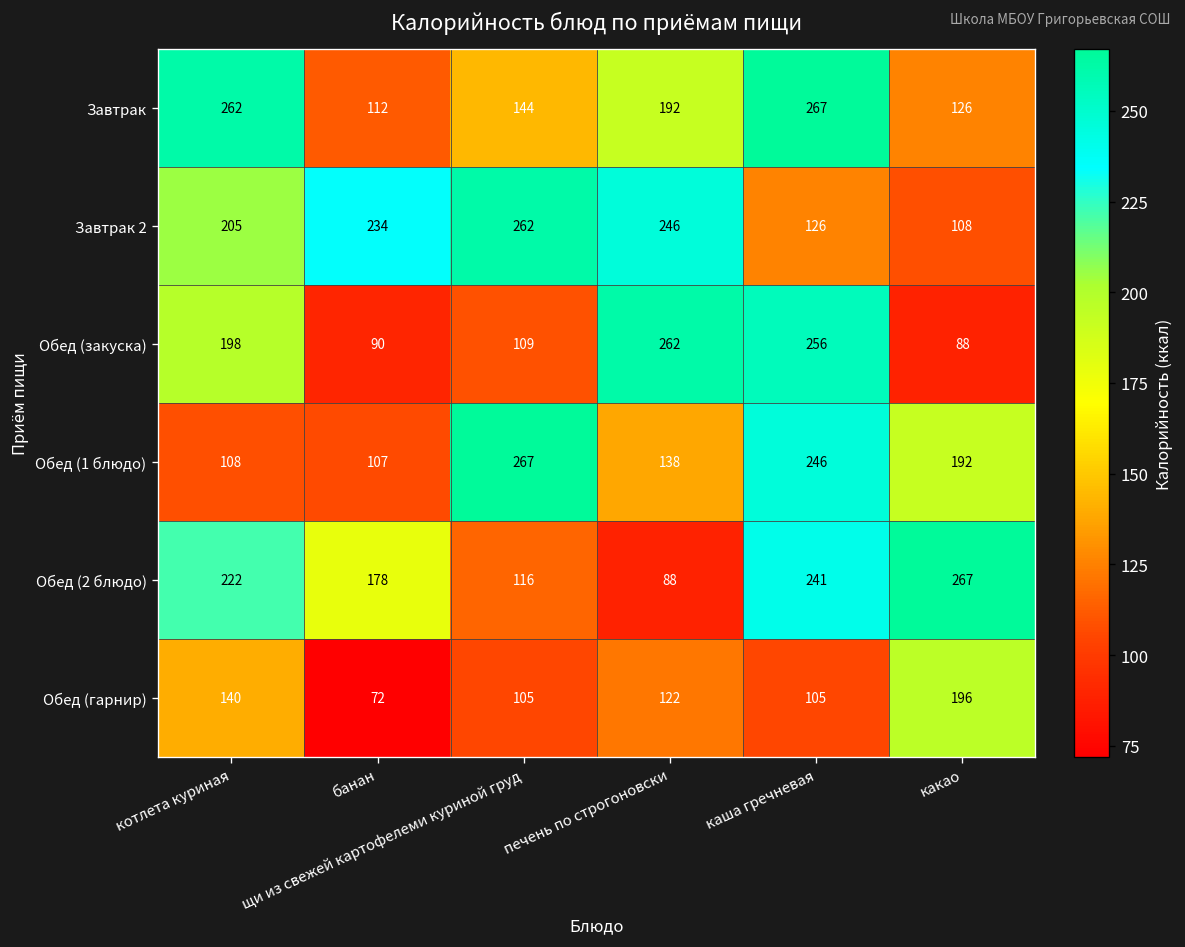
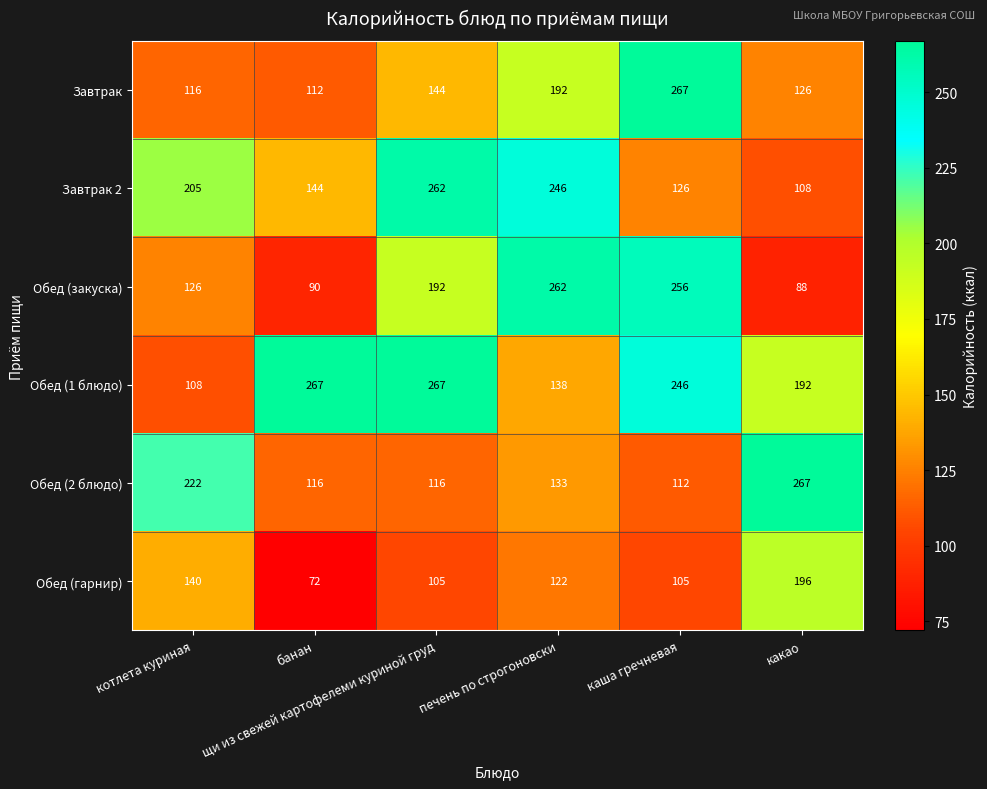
  {
    "Завтрак": {
-     "котлета куриная": 262,
+     "котлета куриная": 116,
      "банан": 112,
      "щи из свежей картофелеми куриной груд": 144,
      "печень по строгоновски": 192,
      "каша гречневая": 267,
      "какао": 126
    },
    "Завтрак 2": {
      "котлета куриная": 205,
-     "банан": 234,
+     "банан": 144,
      "щи из свежей картофелеми куриной груд": 262,
      "печень по строгоновски": 246,
      "каша гречневая": 126,
      "какао": 108
    },
    "Обед (закуска)": {
-     "котлета куриная": 198,
+     "котлета куриная": 126,
      "банан": 90,
-     "щи из свежей картофелеми куриной груд": 109,
+     "щи из свежей картофелеми куриной груд": 192,
      "печень по строгоновски": 262,
      "каша гречневая": 256,
      "какао": 88
    },
    "Обед (1 блюдо)": {
      "котлета куриная": 108,
-     "банан": 107,
+     "банан": 267,
      "щи из свежей картофелеми куриной груд": 267,
      "печень по строгоновски": 138,
      "каша гречневая": 246,
      "какао": 192
    },
    "Обед (2 блюдо)": {
      "котлета куриная": 222,
-     "банан": 178,
+     "банан": 116,
      "щи из свежей картофелеми куриной груд": 116,
-     "печень по строгоновски": 88,
-     "каша гречневая": 241,
+     "печень по строгоновски": 133,
+     "каша гречневая": 112,
      "какао": 267
    },
    "Обед (гарнир)": {
      "котлета куриная": 140,
      "банан": 72,
      "щи из свежей картофелеми куриной груд": 105,
      "печень по строгоновски": 122,
      "каша гречневая": 105,
      "какао": 196
    }
  }
